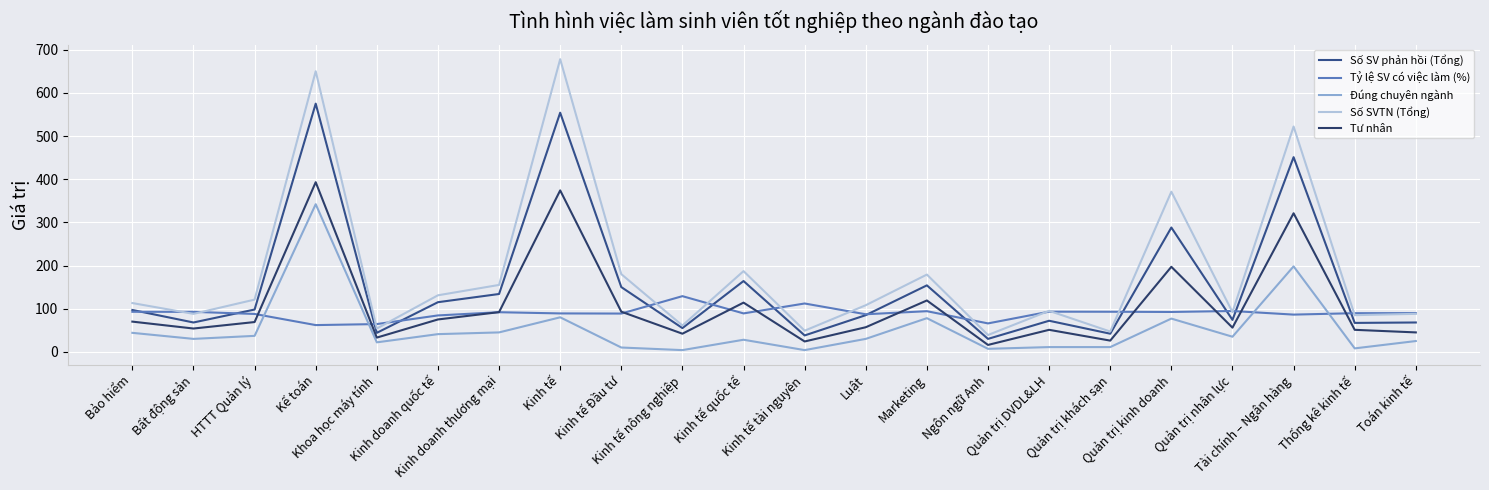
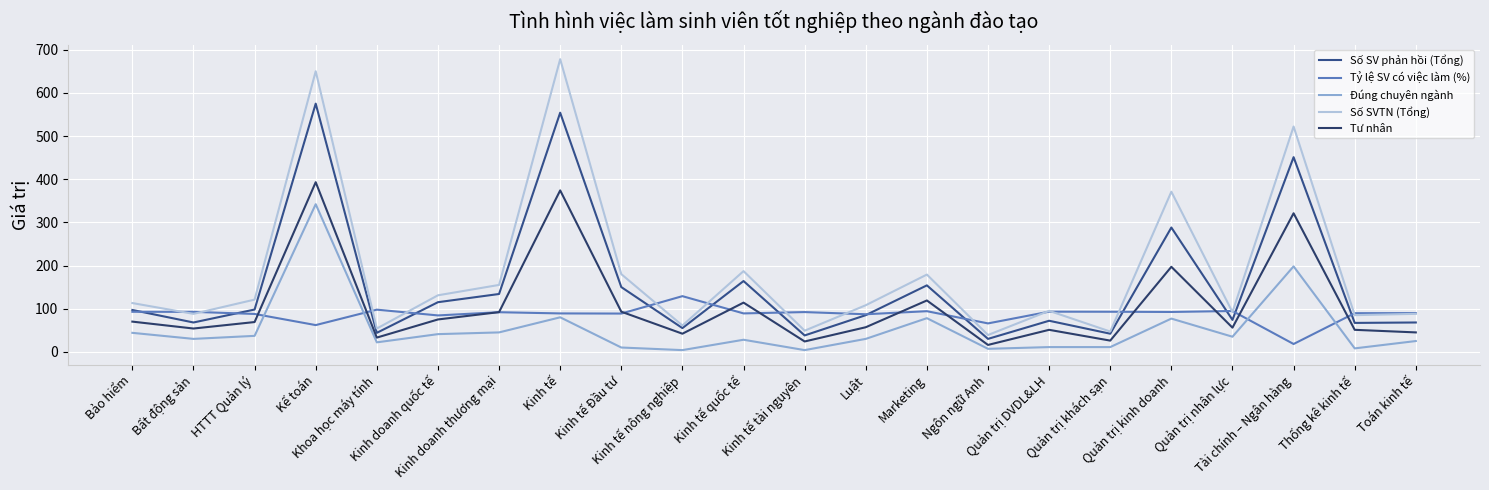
  {
    "Tỷ lệ SV có việc làm (%)": {
      "HTTT Quản lý": 90,
      "Kế toán": 60,
-     "Khoa học máy tính": 60,
+     "Khoa học máy tính": 100,
      "Kinh doanh quốc tế": 80,
      "Kinh tế": 90,
      "Kinh tế nông nghiệp": 130,
      "Kinh tế quốc tế": 90,
-     "Kinh tế tài nguyên": 110,
+     "Kinh tế tài nguyên": 90,
      "Marketing": 90,
      "Ngôn ngữ Anh": 70,
      "Quản trị khách sạn": 90,
      "Quản trị kinh doanh": 90,
-     "Tài chính – Ngân hàng": 90
+     "Tài chính – Ngân hàng": 20
    }
  }
